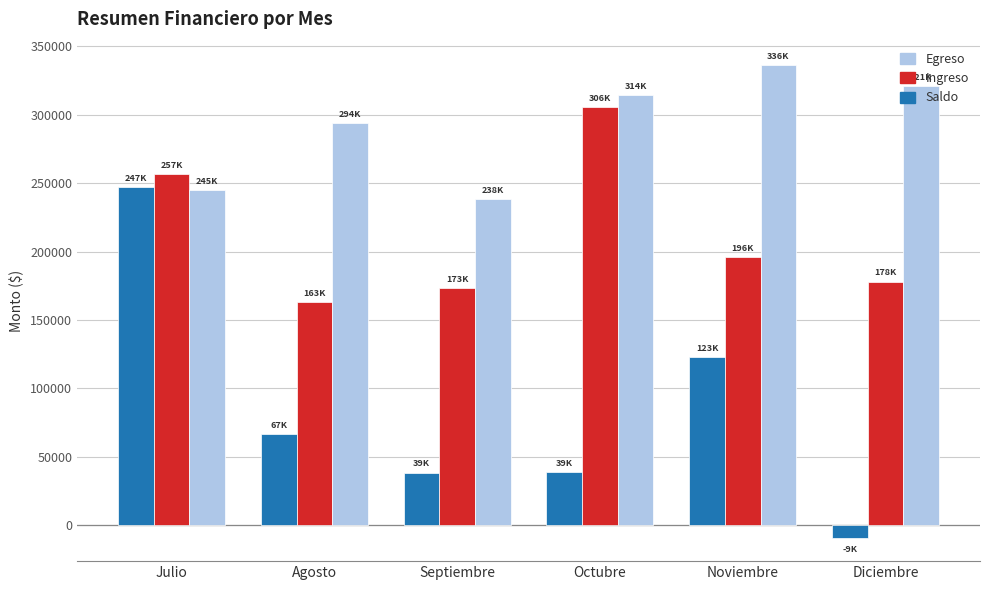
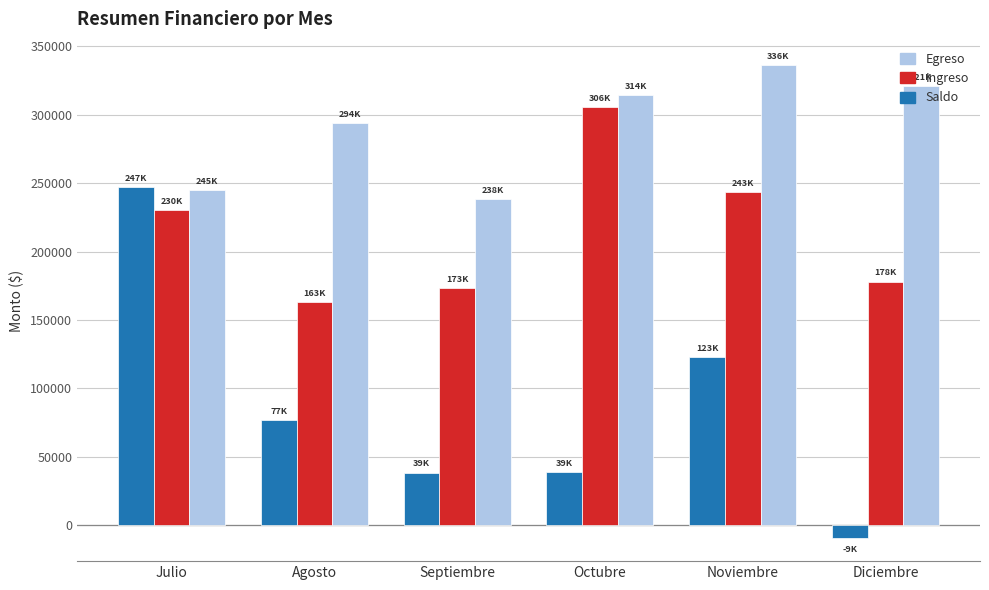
  {
    "Saldo": {
      "Julio": "247K",
-     "Agosto": "67K",
+     "Agosto": "77K",
      "Septiembre": "39K",
      "Octubre": "39K",
      "Noviembre": "123K",
      "Diciembre": "-9K"
    },
    "Ingreso": {
-     "Julio": "257K",
+     "Julio": "230K",
      "Agosto": "163K",
      "Septiembre": "173K",
      "Octubre": "306K",
-     "Noviembre": "196K",
+     "Noviembre": "243K",
      "Diciembre": "178K"
    },
    "Egreso": {
      "Julio": "245K",
      "Agosto": "294K",
      "Septiembre": "238K",
      "Octubre": "314K",
      "Noviembre": "336K",
      "Diciembre": "321K"
    }
  }
